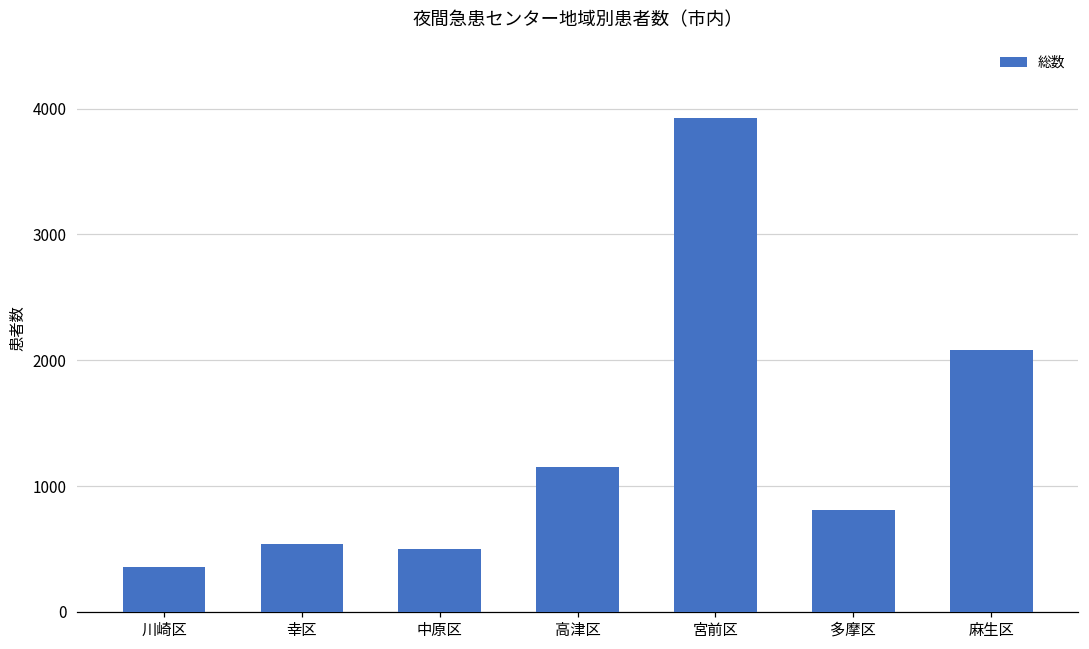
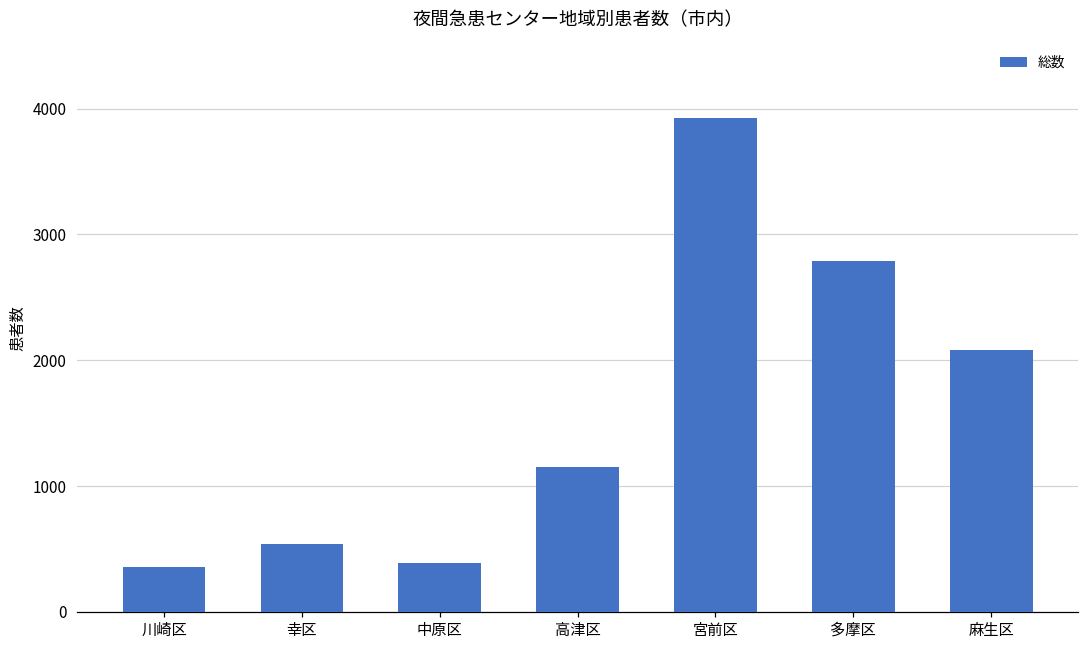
  {
    "川崎区": 360,
    "幸区": 540,
-   "中原区": 500,
+   "中原区": 390,
    "高津区": 1150,
    "宮前区": 3930,
-   "多摩区": 810,
+   "多摩区": 2790,
    "麻生区": 2080
  }
